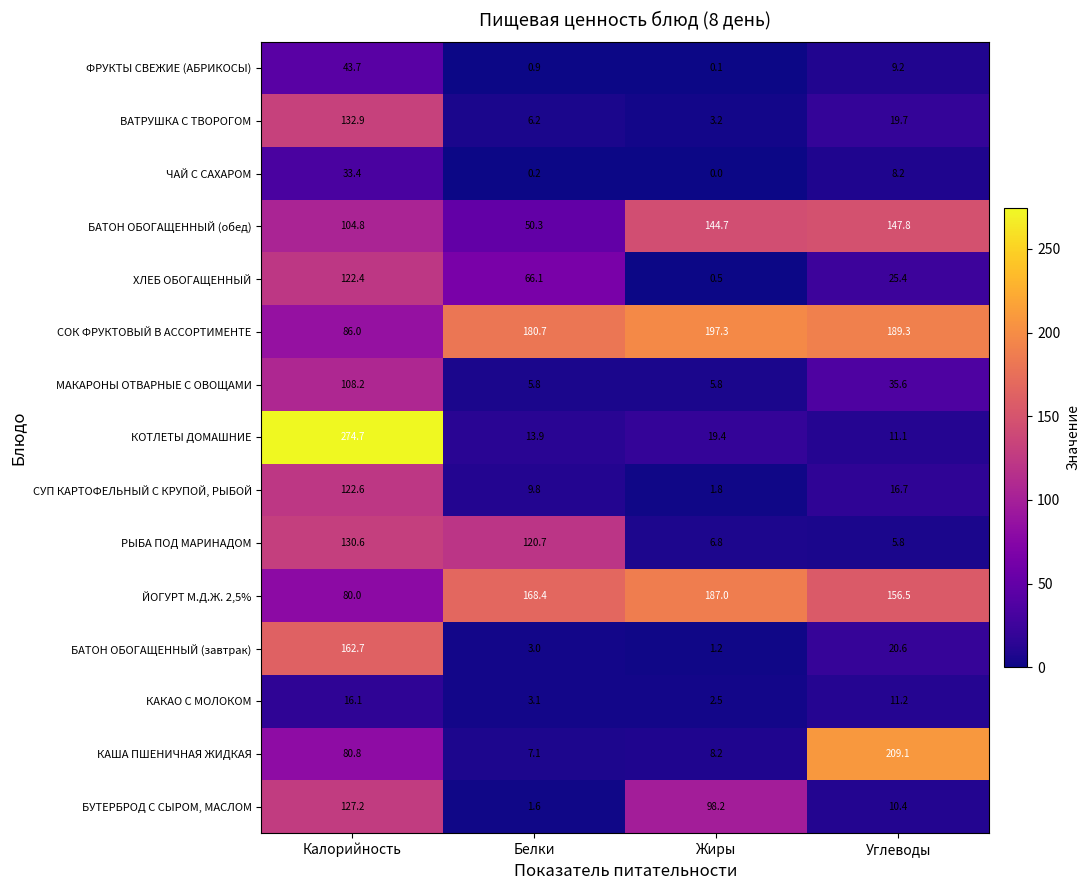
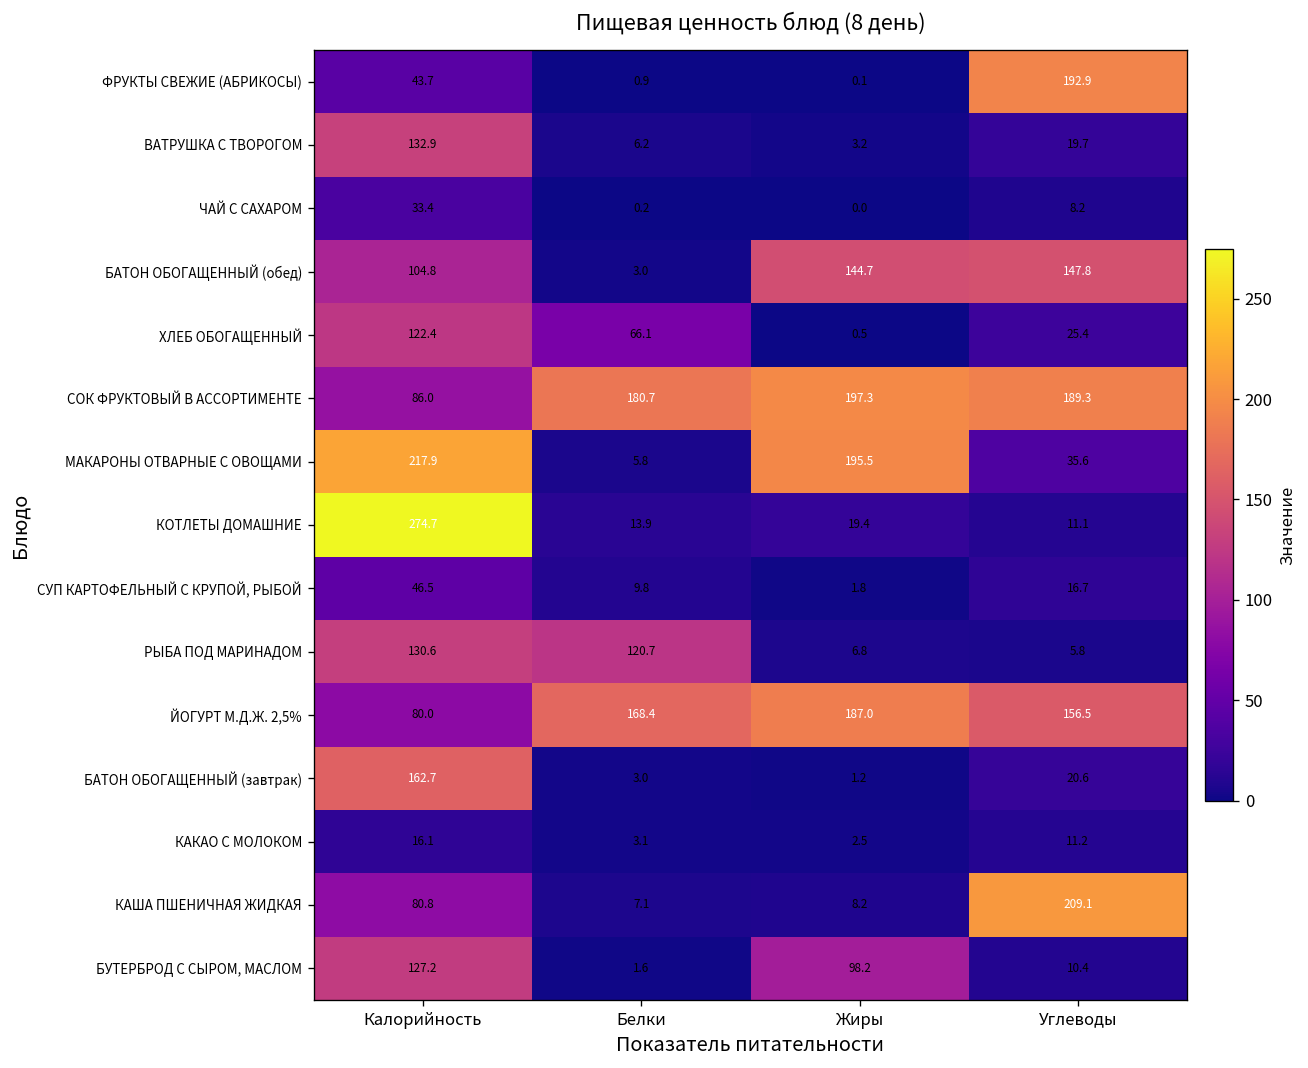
  {
    "ФРУКТЫ СВЕЖИЕ (АБРИКОСЫ)": {
      "Калорийность": 43.7,
      "Белки": 0.9,
      "Жиры": 0.1,
-     "Углеводы": 9.2
+     "Углеводы": 192.9
    },
    "ВАТРУШКА С ТВОРОГОМ": {
      "Калорийность": 132.9,
      "Белки": 6.2,
      "Жиры": 3.2,
      "Углеводы": 19.7
    },
    "ЧАЙ С САХАРОМ": {
      "Калорийность": 33.4,
      "Белки": 0.2,
      "Жиры": 0.0,
      "Углеводы": 8.2
    },
    "БАТОН ОБОГАЩЕННЫЙ (обед)": {
      "Калорийность": 104.8,
-     "Белки": 50.3,
+     "Белки": 3.0,
      "Жиры": 144.7,
      "Углеводы": 147.8
    },
    "ХЛЕБ ОБОГАЩЕННЫЙ": {
      "Калорийность": 122.4,
      "Белки": 66.1,
      "Жиры": 0.5,
      "Углеводы": 25.4
    },
    "СОК ФРУКТОВЫЙ В АССОРТИМЕНТЕ": {
      "Калорийность": 86.0,
      "Белки": 180.7,
      "Жиры": 197.3,
      "Углеводы": 189.3
    },
    "МАКАРОНЫ ОТВАРНЫЕ С ОВОЩАМИ": {
-     "Калорийность": 108.2,
+     "Калорийность": 217.9,
      "Белки": 5.8,
-     "Жиры": 5.8,
+     "Жиры": 195.5,
      "Углеводы": 35.6
    },
    "КОТЛЕТЫ ДОМАШНИЕ": {
      "Калорийность": 274.7,
      "Белки": 13.9,
      "Жиры": 19.4,
      "Углеводы": 11.1
    },
    "СУП КАРТОФЕЛЬНЫЙ С КРУПОЙ, РЫБОЙ": {
-     "Калорийность": 122.6,
+     "Калорийность": 46.5,
      "Белки": 9.8,
      "Жиры": 1.8,
      "Углеводы": 16.7
    },
    "РЫБА ПОД МАРИНАДОМ": {
      "Калорийность": 130.6,
      "Белки": 120.7,
      "Жиры": 6.8,
      "Углеводы": 5.8
    },
    "ЙОГУРТ М.Д.Ж. 2,5%": {
      "Калорийность": 80.0,
      "Белки": 168.4,
      "Жиры": 187.0,
      "Углеводы": 156.5
    },
    "БАТОН ОБОГАЩЕННЫЙ (завтрак)": {
      "Калорийность": 162.7,
      "Белки": 3.0,
      "Жиры": 1.2,
      "Углеводы": 20.6
    },
    "КАКАО С МОЛОКОМ": {
      "Калорийность": 16.1,
      "Белки": 3.1,
      "Жиры": 2.5,
      "Углеводы": 11.2
    },
    "КАША ПШЕНИЧНАЯ ЖИДКАЯ": {
      "Калорийность": 80.8,
      "Белки": 7.1,
      "Жиры": 8.2,
      "Углеводы": 209.1
    },
    "БУТЕРБРОД С СЫРОМ, МАСЛОМ": {
      "Калорийность": 127.2,
      "Белки": 1.6,
      "Жиры": 98.2,
      "Углеводы": 10.4
    }
  }
